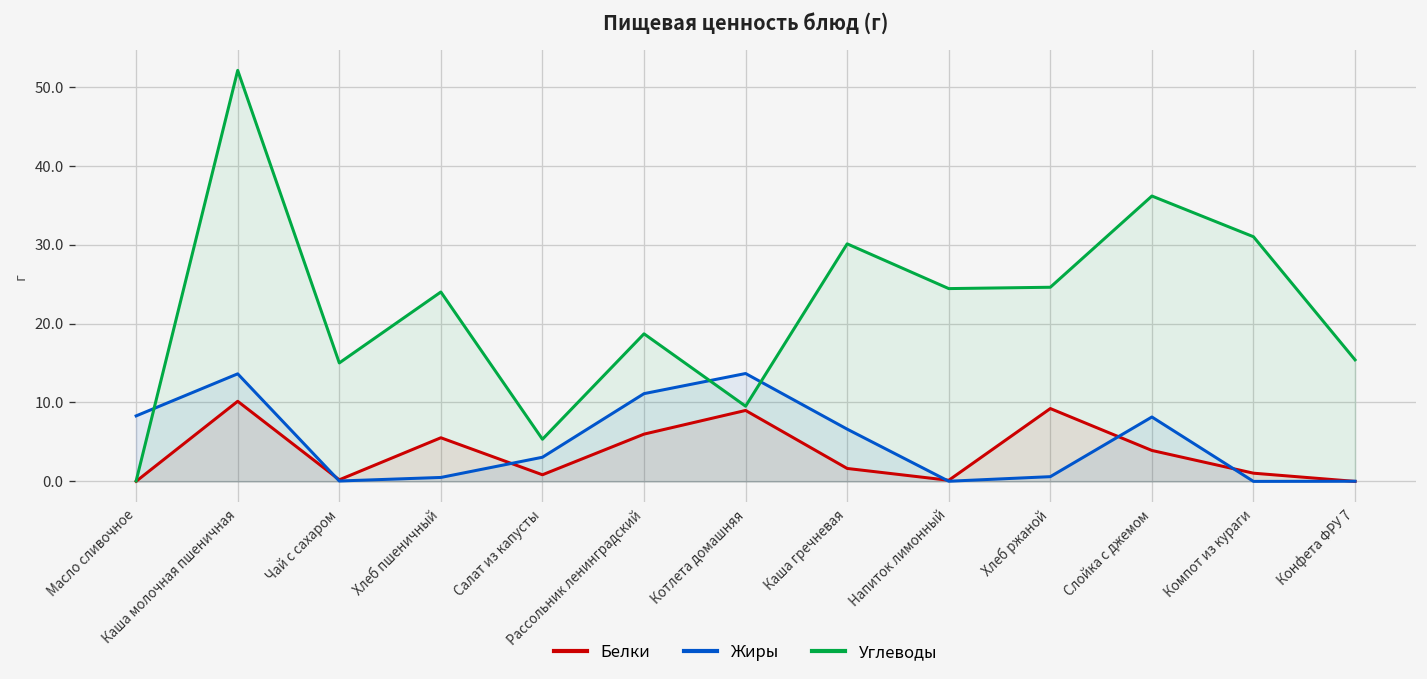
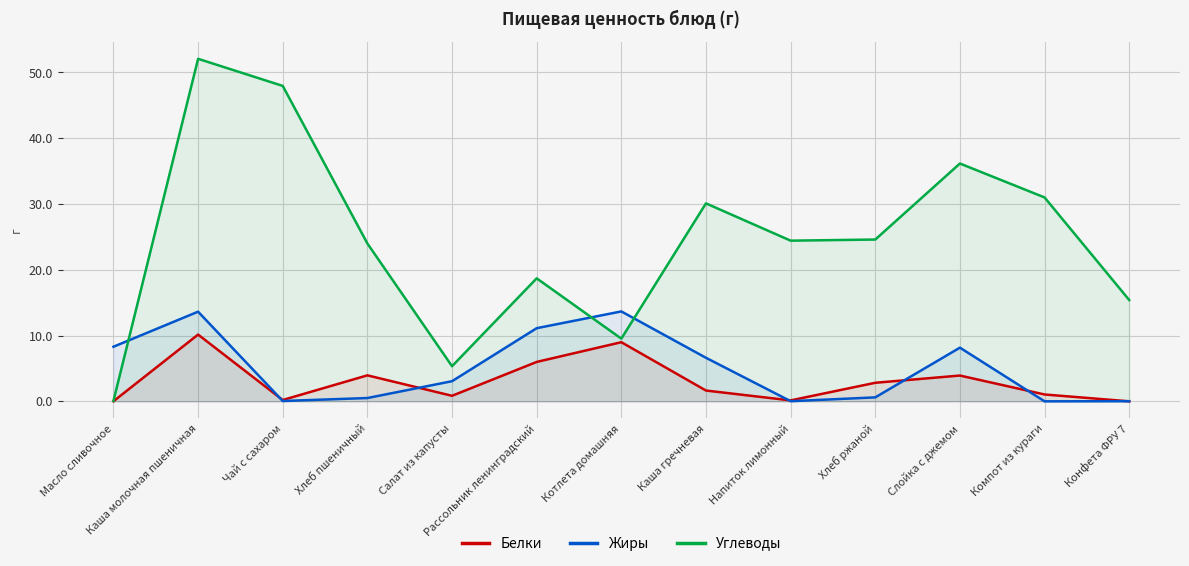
  {
    "Белки": {
      "Каша молочная пшеничная": 10,
-     "Хлеб пшеничный": 6,
+     "Хлеб пшеничный": 4,
      "Салат из капусты": 1,
      "Рассольник ленинградский": 6,
      "Котлета домашняя": 9,
      "Каша гречневая": 2,
-     "Хлеб ржаной": 9,
+     "Хлеб ржаной": 3,
      "Слойка с джемом": 4,
      "Компот из кураги": 1
    },
    "Жиры": {
      "Масло сливочное": 8,
      "Каша молочная пшеничная": 14,
      "Хлеб пшеничный": 1,
      "Салат из капусты": 3,
      "Рассольник ленинградский": 11,
      "Котлета домашняя": 14,
      "Каша гречневая": 7,
      "Хлеб ржаной": 1,
      "Слойка с джемом": 8,
      "Компот из кураги": 0
    },
    "Углеводы": {
      "Каша молочная пшеничная": 52,
-     "Чай с сахаром": 15,
+     "Чай с сахаром": 48,
      "Хлеб пшеничный": 24,
      "Салат из капусты": 5,
      "Рассольник ленинградский": 19,
      "Котлета домашняя": 10,
      "Каша гречневая": 30,
      "Напиток лимонный": 24,
      "Хлеб ржаной": 25,
      "Слойка с джемом": 36,
      "Компот из кураги": 31,
      "Конфета ФРУ 7": 15
    }
  }
